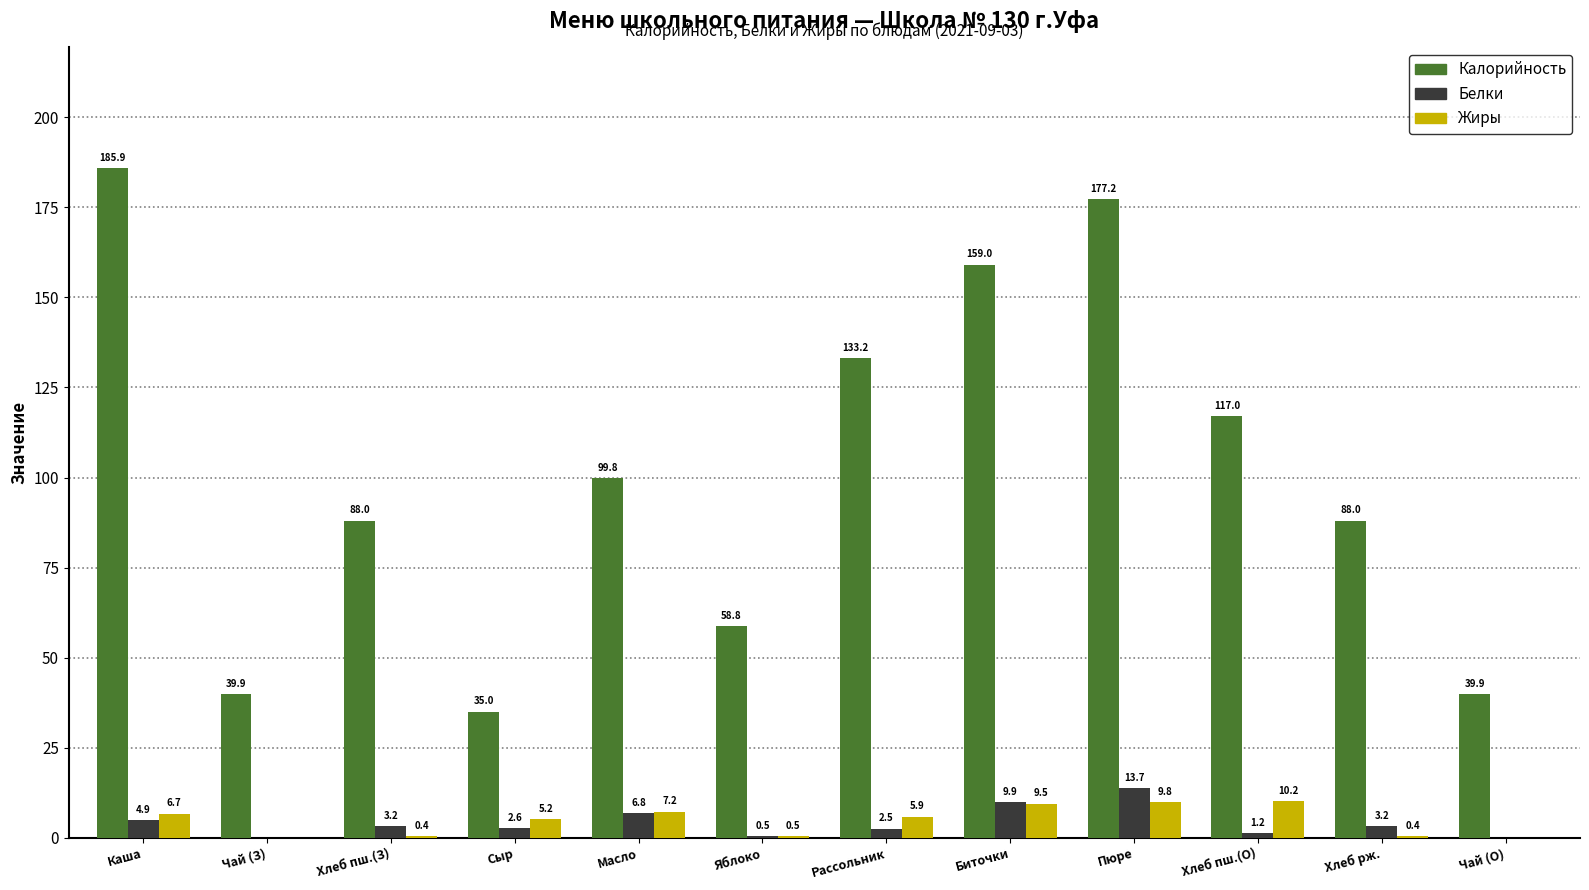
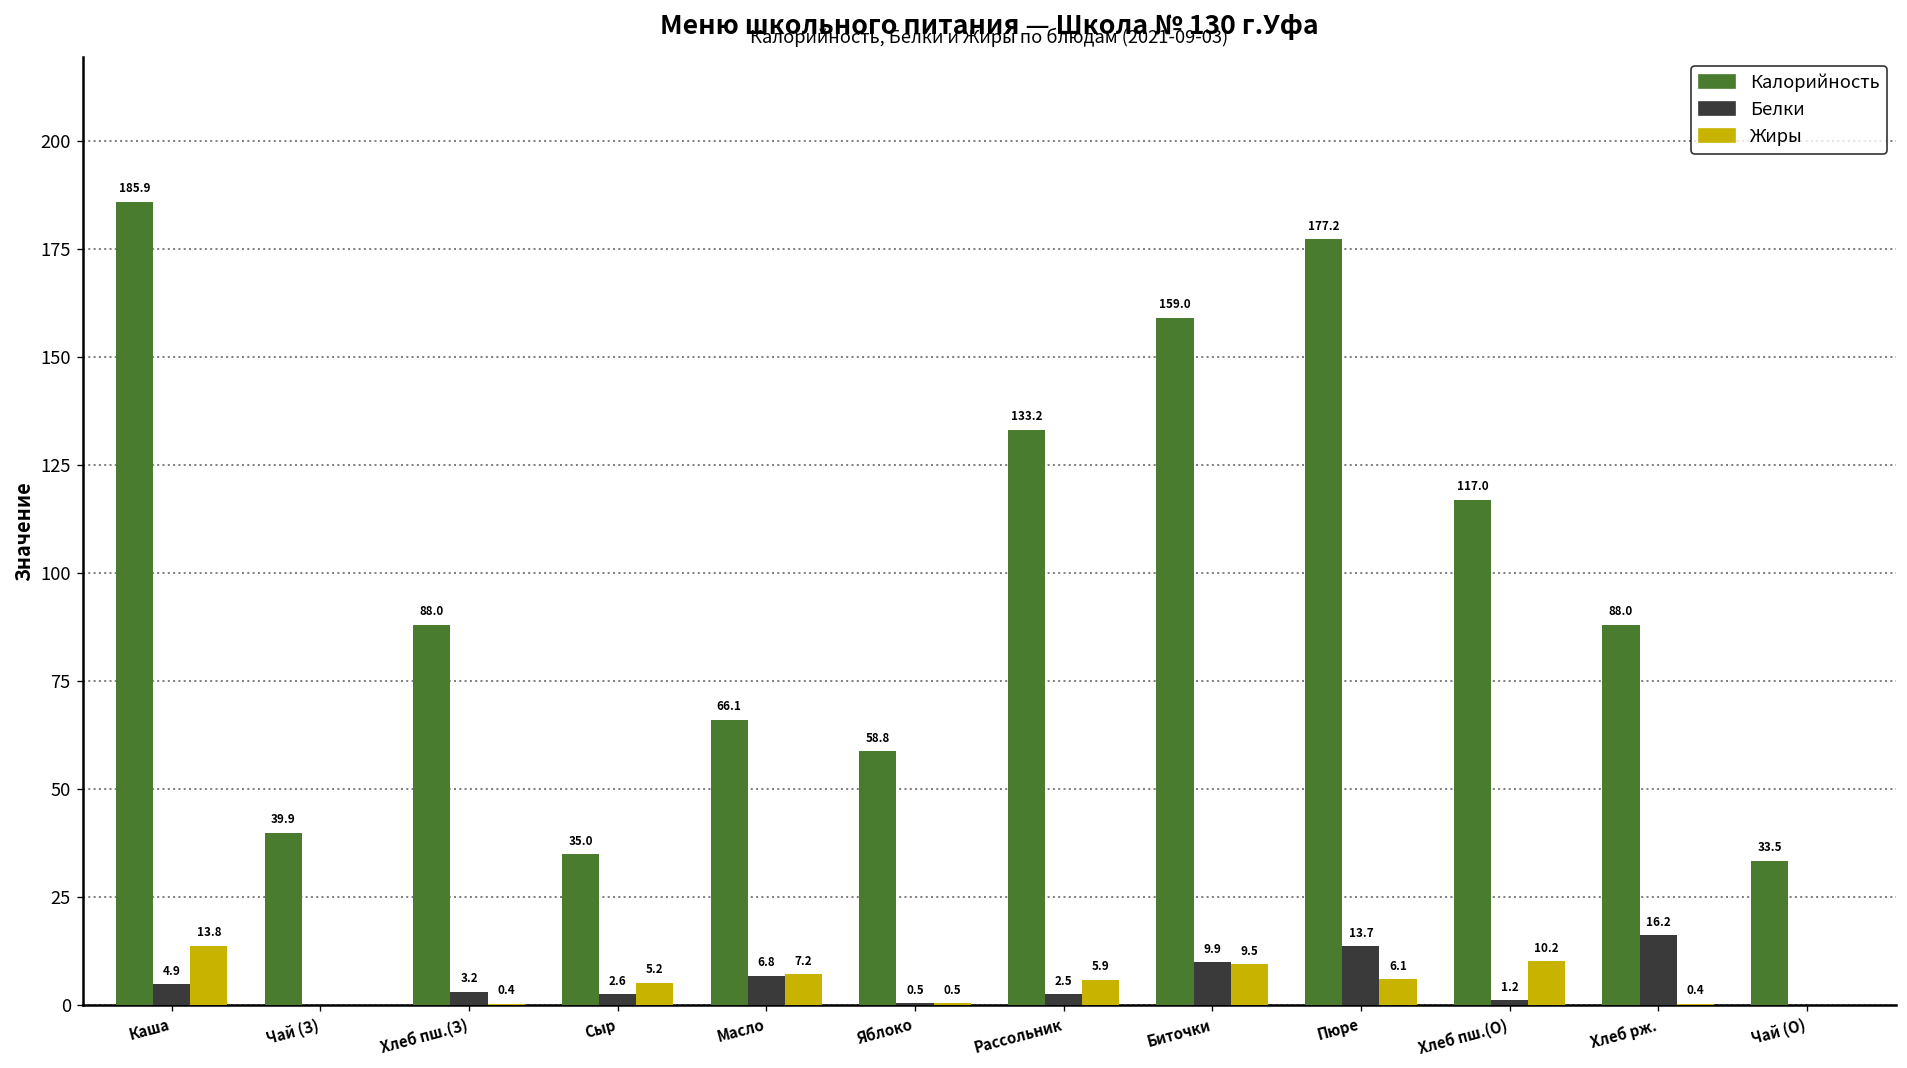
  {
    "Калорийность": {
      "Каша": 185.9,
      "Чай (З)": 39.9,
      "Хлеб пш.(З)": 88.0,
      "Сыр": 35.0,
-     "Масло": 99.8,
+     "Масло": 66.1,
      "Яблоко": 58.8,
      "Рассольник": 133.2,
      "Биточки": 159.0,
      "Пюре": 177.2,
      "Хлеб пш.(О)": 117.0,
      "Хлеб рж.": 88.0,
-     "Чай (О)": 39.9
+     "Чай (О)": 33.5
    },
    "Белки": {
      "Каша": 4.9,
      "Хлеб пш.(З)": 3.2,
      "Сыр": 2.6,
      "Масло": 6.8,
      "Яблоко": 0.5,
      "Рассольник": 2.5,
      "Биточки": 9.9,
      "Пюре": 13.7,
      "Хлеб пш.(О)": 1.2,
-     "Хлеб рж.": 3.2
+     "Хлеб рж.": 16.2
    },
    "Жиры": {
-     "Каша": 6.7,
+     "Каша": 13.8,
      "Хлеб пш.(З)": 0.4,
      "Сыр": 5.2,
      "Масло": 7.2,
      "Яблоко": 0.5,
      "Рассольник": 5.9,
      "Биточки": 9.5,
-     "Пюре": 9.8,
+     "Пюре": 6.1,
      "Хлеб пш.(О)": 10.2,
      "Хлеб рж.": 0.4
    }
  }
